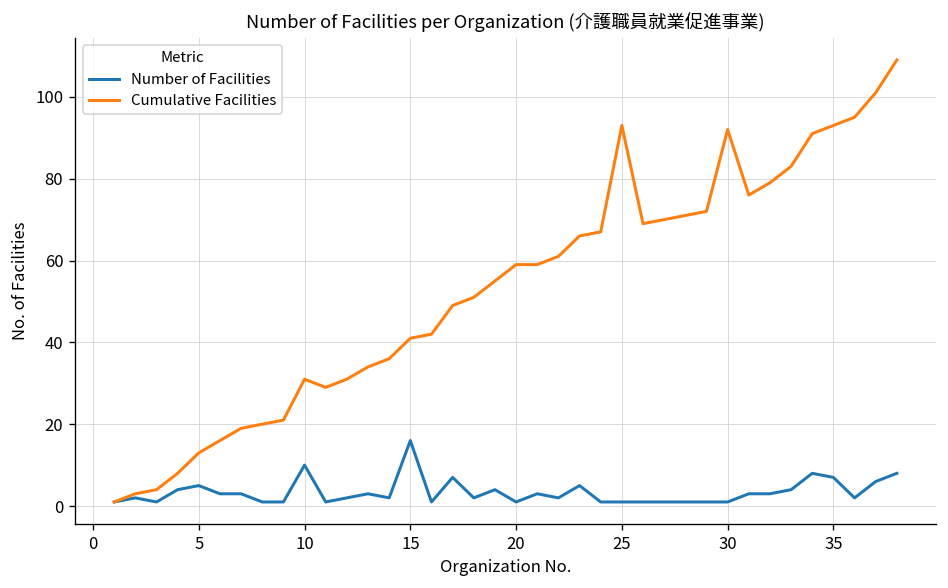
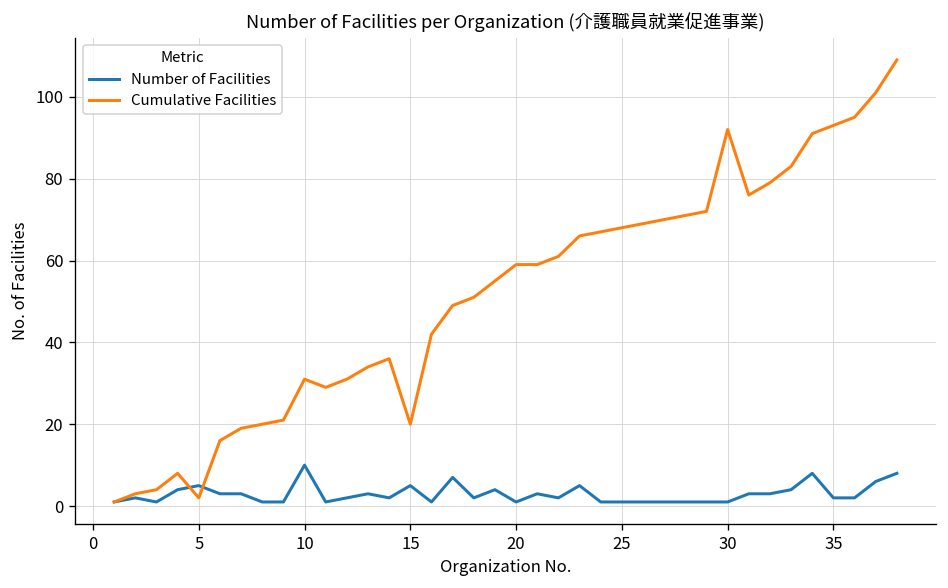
  {
    "Number of Facilities": {
      "5": 5,
      "10": 10,
-     "15": 16,
+     "15": 5,
      "20": 1,
      "25": 1,
      "30": 1,
-     "35": 7
+     "35": 2
    },
    "Cumulative Facilities": {
-     "5": 13,
+     "5": 2,
      "10": 31,
-     "15": 41,
+     "15": 20,
      "20": 59,
-     "25": 93,
+     "25": 68,
      "30": 92,
      "35": 93
    }
  }
